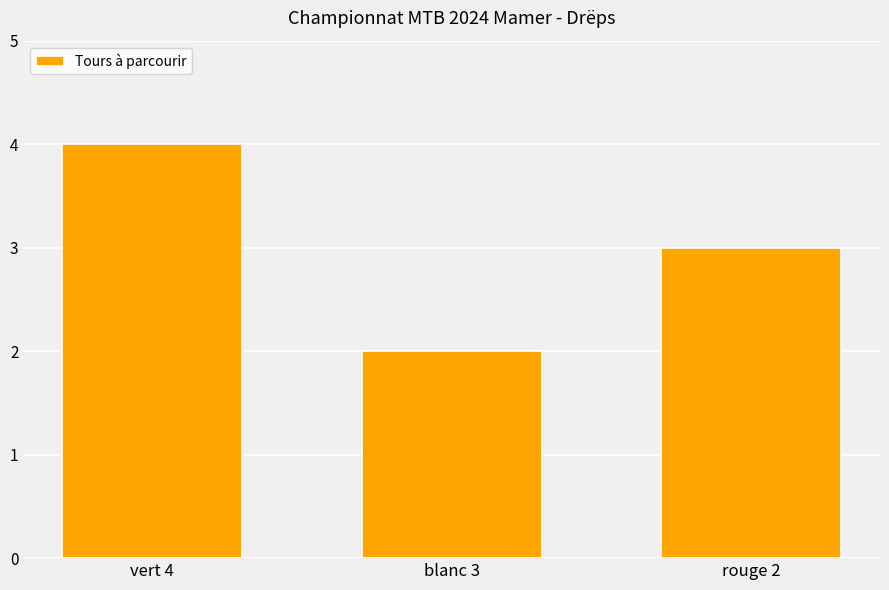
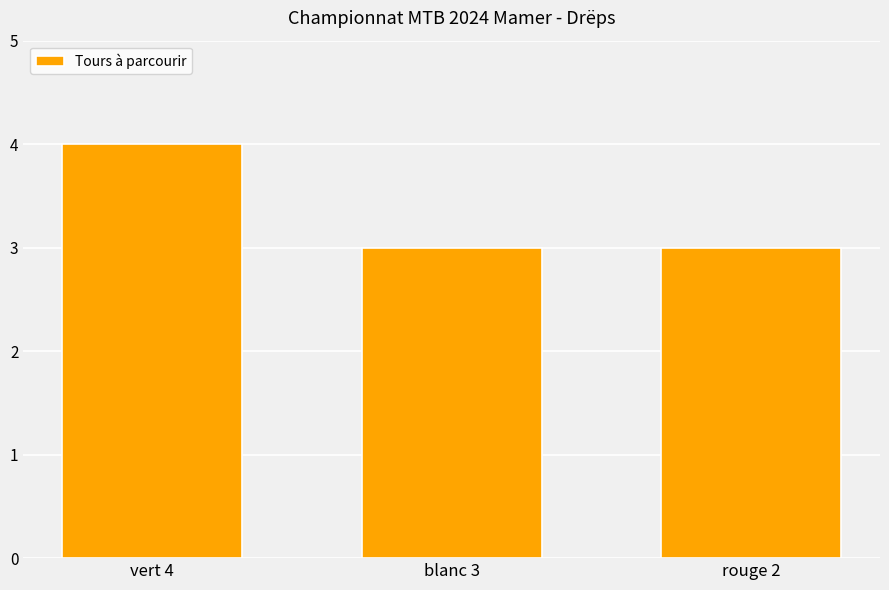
  {
    "vert 4": 4,
-   "blanc 3": 2,
+   "blanc 3": 3,
    "rouge 2": 3
  }
